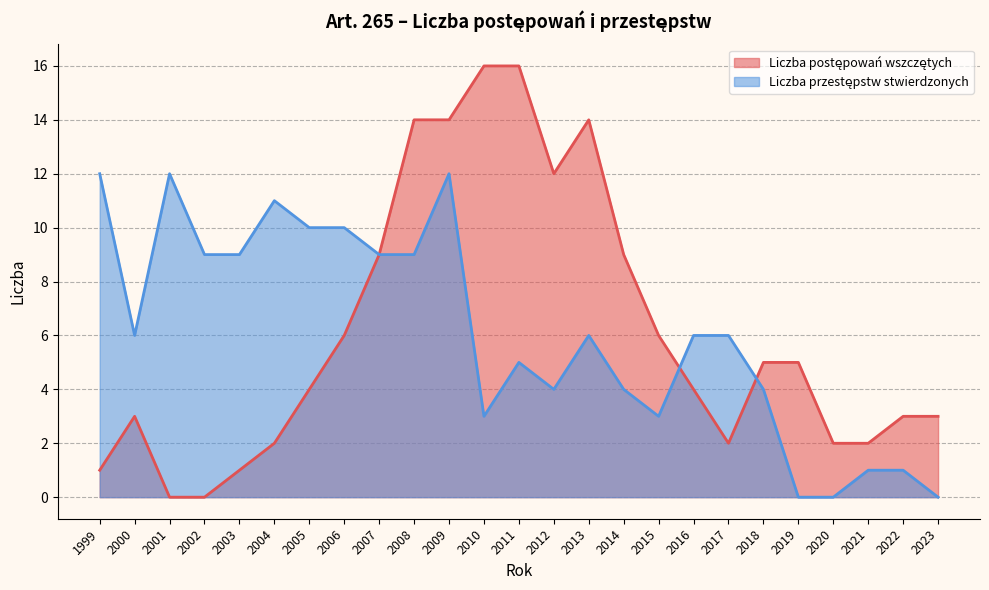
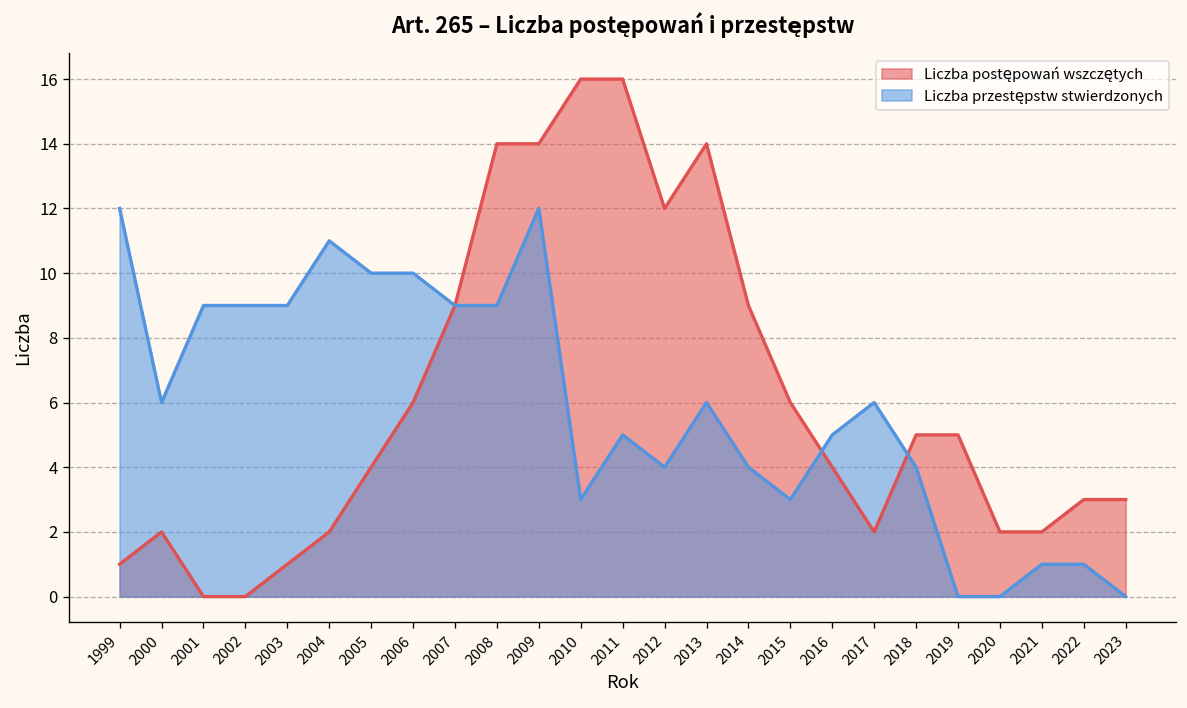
  {
    "Liczba postępowań wszczętych": {
      "1999": 1,
-     "2000": 3,
+     "2000": 2,
      "2001": 0,
      "2002": 0,
      "2003": 1,
      "2004": 2,
      "2005": 4,
      "2006": 6,
      "2008": 14,
      "2009": 14,
      "2010": 16,
      "2011": 16,
      "2012": 12,
      "2013": 14,
      "2014": 9,
      "2015": 6,
      "2016": 4,
      "2017": 2,
      "2018": 5,
      "2019": 5,
      "2020": 2,
      "2021": 2,
      "2022": 3,
      "2023": 3
    },
    "Liczba przestępstw stwierdzonych": {
      "1999": 12,
      "2000": 6,
-     "2001": 12,
+     "2001": 9,
      "2002": 9,
      "2003": 9,
      "2004": 11,
      "2005": 10,
      "2006": 10,
      "2008": 9,
      "2009": 12,
      "2010": 3,
      "2011": 5,
      "2012": 4,
      "2013": 6,
      "2014": 4,
      "2015": 3,
-     "2016": 6,
+     "2016": 5,
      "2017": 6,
      "2018": 4,
      "2019": 0,
      "2020": 0,
      "2021": 1,
      "2022": 1,
      "2023": 0
    }
  }
